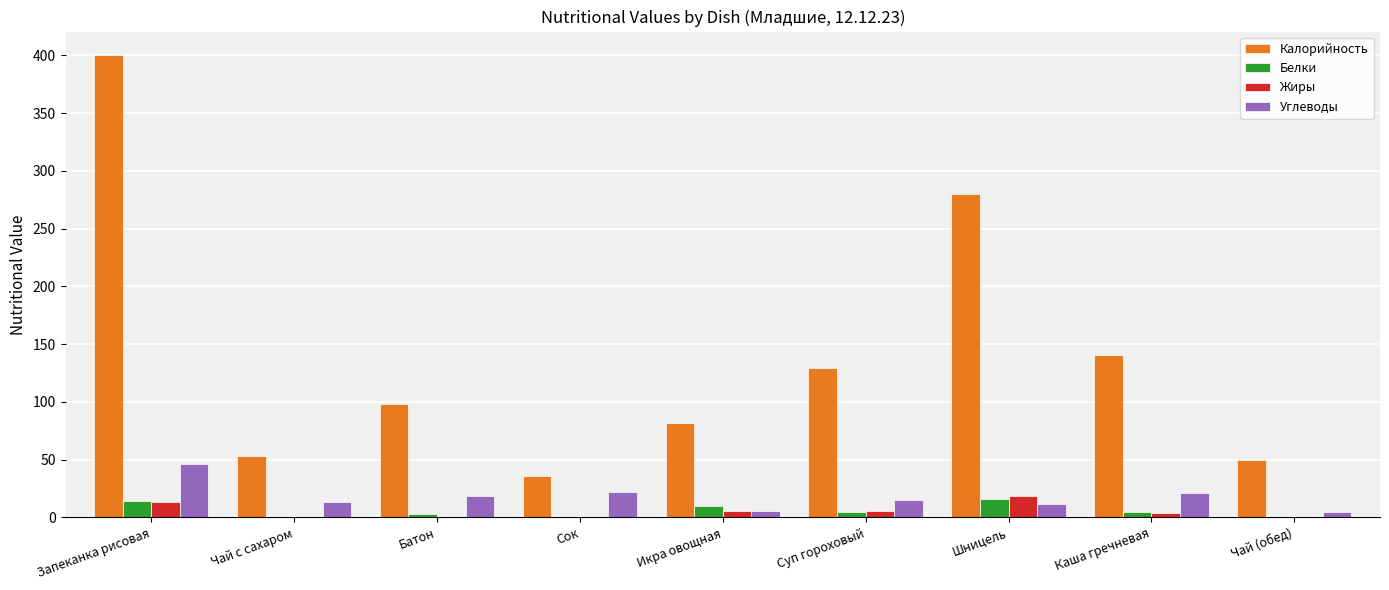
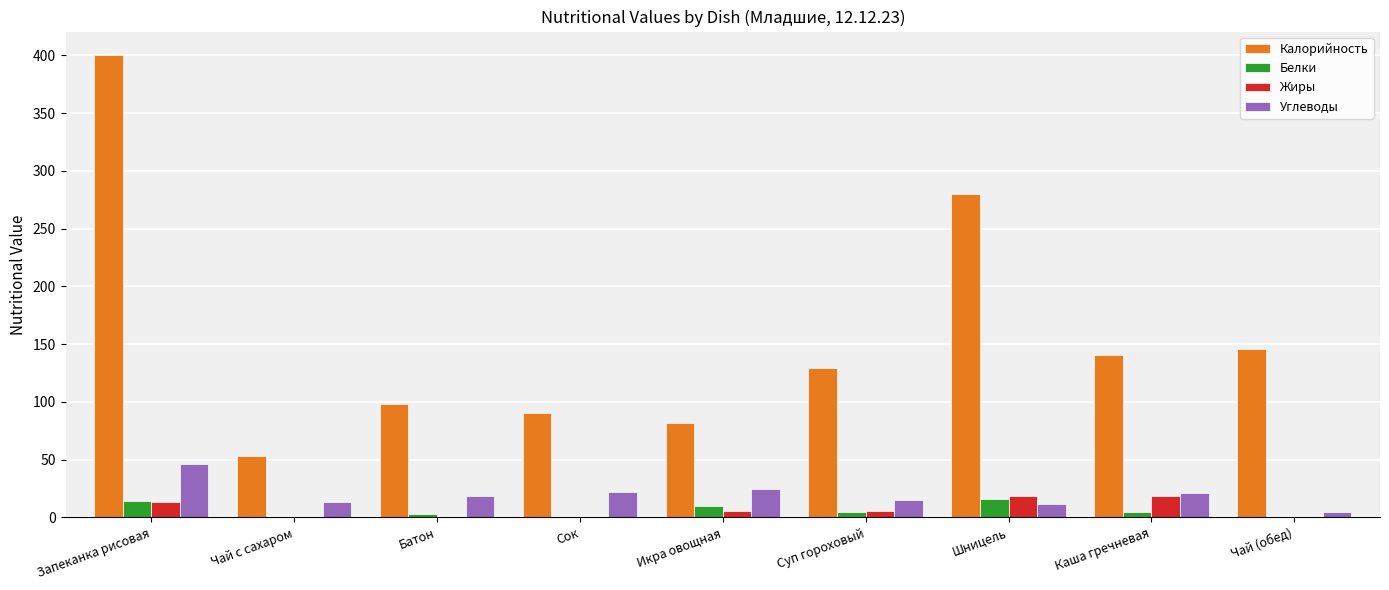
  {
    "Калорийность": {
      "Запеканка рисовая": 400,
      "Чай с сахаром": 53,
      "Батон": 98,
-     "Сок": 36,
+     "Сок": 90,
      "Икра овощная": 82,
      "Суп гороховый": 129,
      "Шницель": 280,
      "Каша гречневая": 140,
-     "Чай (обед)": 49
+     "Чай (обед)": 146
    },
    "Белки": {
      "Запеканка рисовая": 15,
      "Батон": 3,
      "Сок": 0,
      "Икра овощная": 10,
      "Суп гороховый": 5,
      "Шницель": 16,
      "Каша гречневая": 5
    },
    "Жиры": {
      "Запеканка рисовая": 13,
      "Сок": 0,
      "Икра овощная": 5,
      "Суп гороховый": 5,
      "Шницель": 19,
-     "Каша гречневая": 4
+     "Каша гречневая": 18
    },
    "Углеводы": {
      "Запеканка рисовая": 46,
      "Чай с сахаром": 13,
      "Батон": 18,
      "Сок": 22,
-     "Икра овощная": 5,
+     "Икра овощная": 25,
      "Суп гороховый": 15,
      "Шницель": 12,
      "Каша гречневая": 21,
      "Чай (обед)": 4
    }
  }
